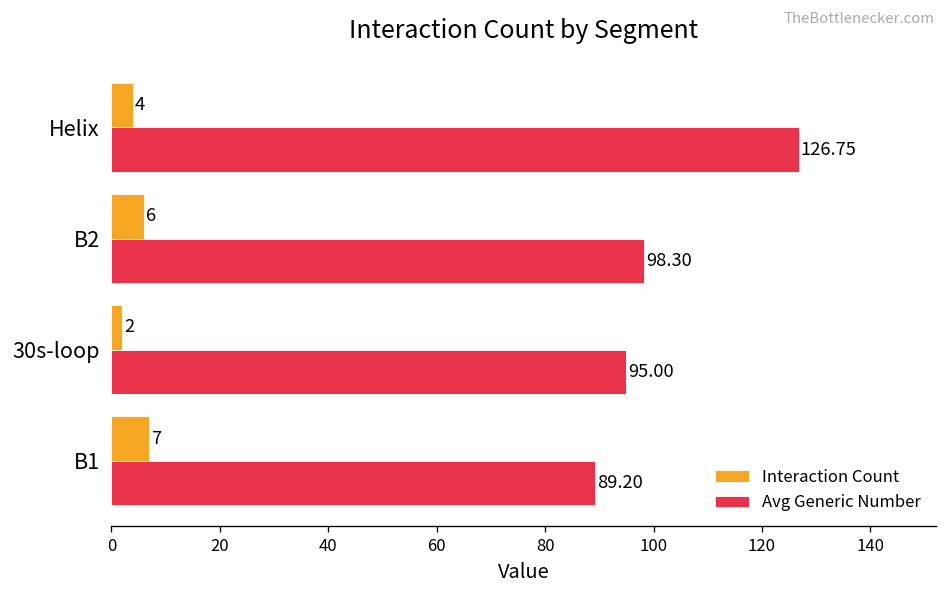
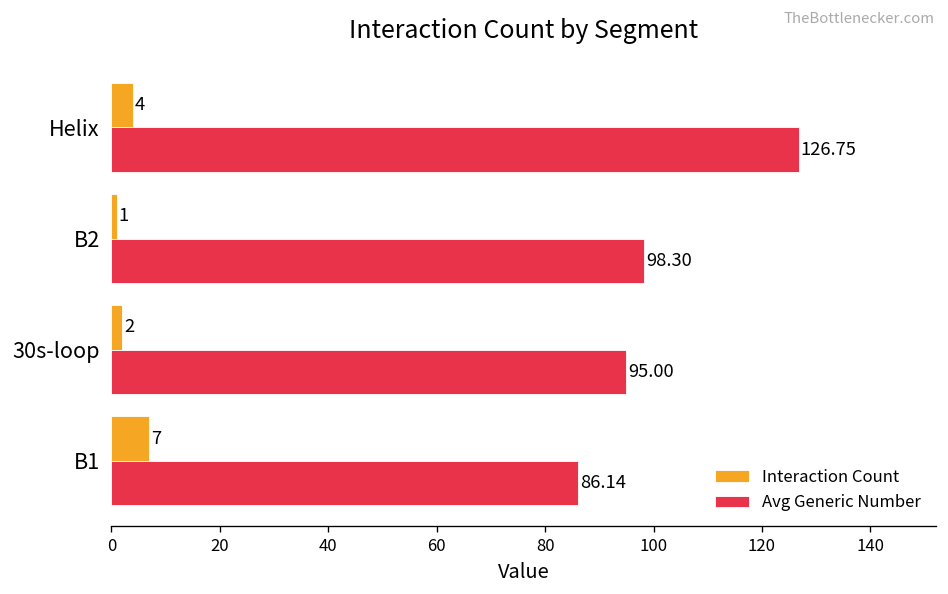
  {
    "Interaction Count": {
      "Helix": 4,
-     "B2": 6,
+     "B2": 1,
      "30s-loop": 2,
      "B1": 7
    },
    "Avg Generic Number": {
      "Helix": 126.75,
      "B2": 98.30,
      "30s-loop": 95.00,
-     "B1": 89.20
+     "B1": 86.14
    }
  }
